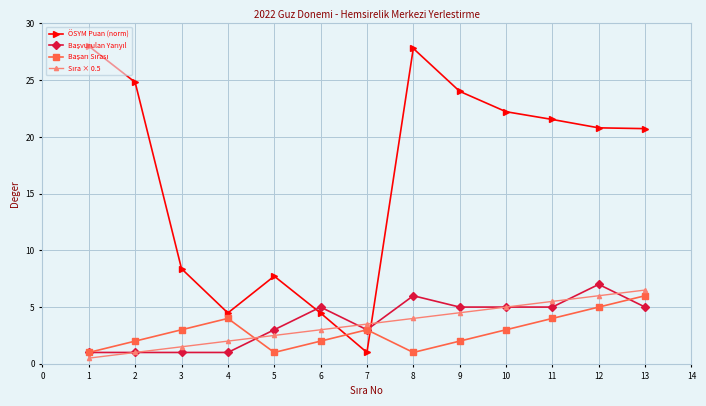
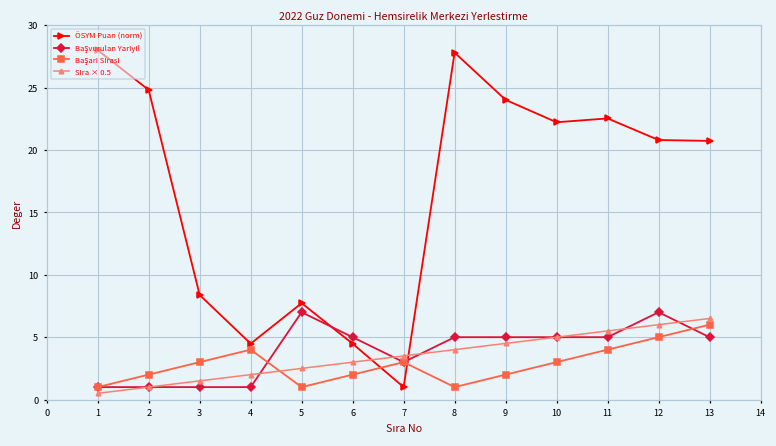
  {
    "ÖSYM Puan (norm)": {
      "2": 24.8,
      "3": 8.4,
      "4": 4.5,
      "5": 7.7,
      "6": 4.5,
      "7": 1.0,
      "8": 27.8,
      "9": 24.0,
      "10": 22.2,
-     "11": 21.5,
+     "11": 22.5,
      "12": 20.8,
      "13": 20.7
    },
    "Başvurulan Yarıyıl": {
      "3": 1,
      "4": 1,
-     "5": 3,
+     "5": 7,
      "6": 5,
-     "8": 6,
+     "8": 5,
      "9": 5,
      "11": 5,
      "12": 7,
      "13": 5
    }
  }
